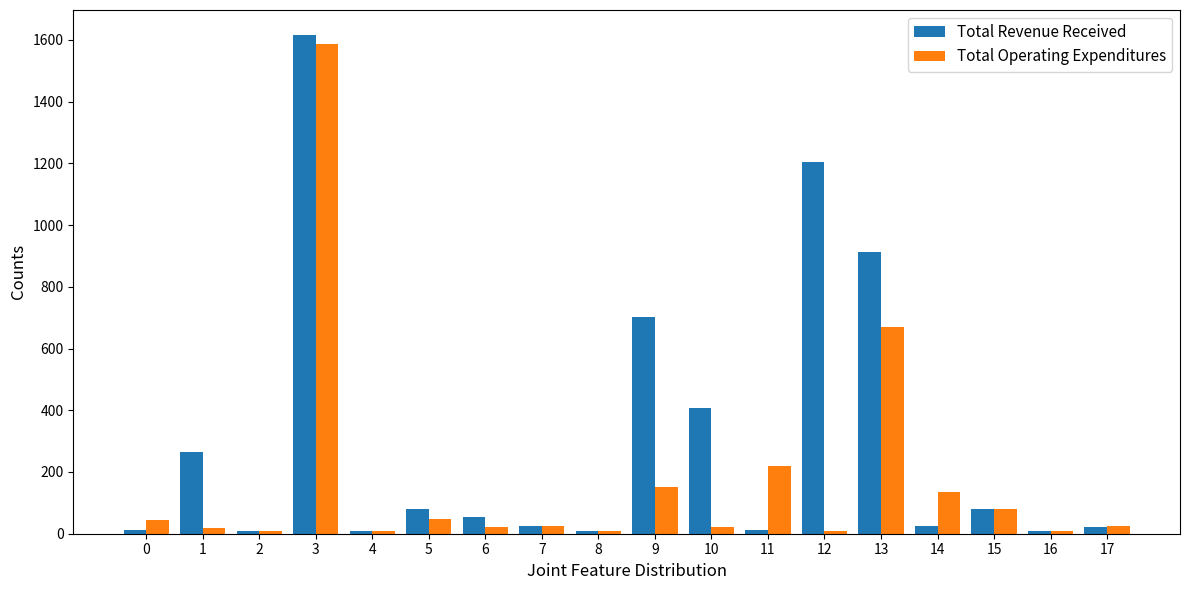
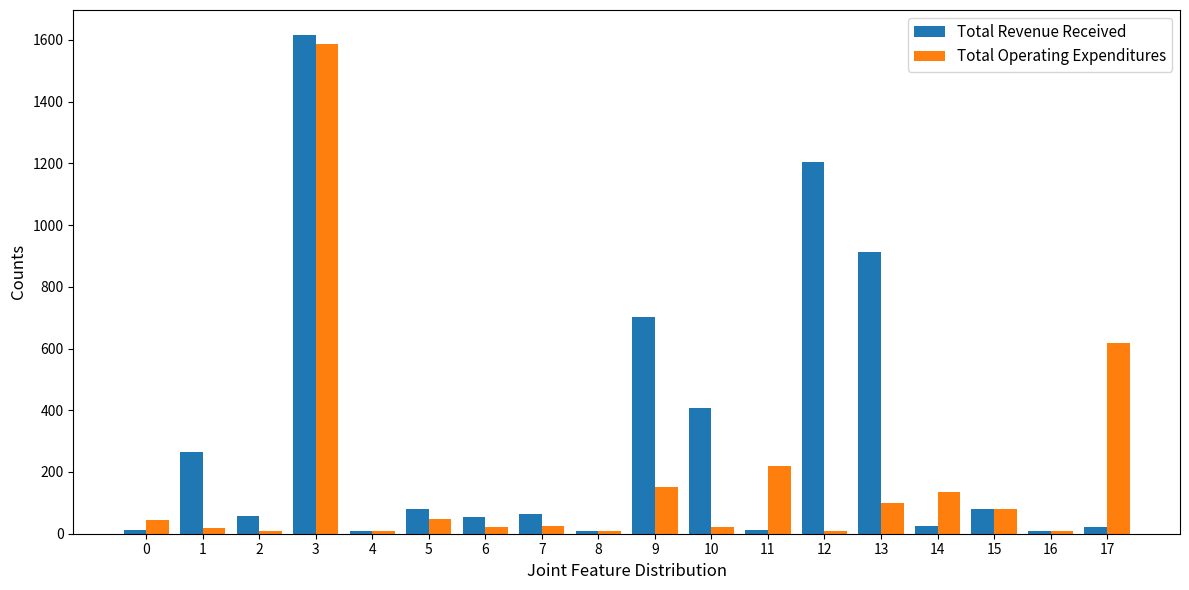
  {
    "Total Revenue Received": {
      "0": 10,
      "1": 260,
-     "2": 10,
+     "2": 60,
      "3": 1620,
      "4": 10,
      "5": 80,
      "6": 50,
-     "7": 30,
+     "7": 60,
      "8": 10,
      "9": 700,
      "10": 410,
      "11": 10,
      "12": 1200,
      "13": 910,
      "14": 20,
      "15": 80,
      "17": 20
    },
    "Total Operating Expenditures": {
      "0": 40,
      "1": 20,
      "2": 10,
      "3": 1590,
      "4": 10,
      "5": 50,
      "6": 20,
      "7": 30,
      "8": 10,
      "9": 150,
      "10": 20,
      "11": 220,
      "12": 10,
-     "13": 670,
+     "13": 100,
      "14": 140,
      "15": 80,
      "16": 10,
-     "17": 30
+     "17": 620
    }
  }
